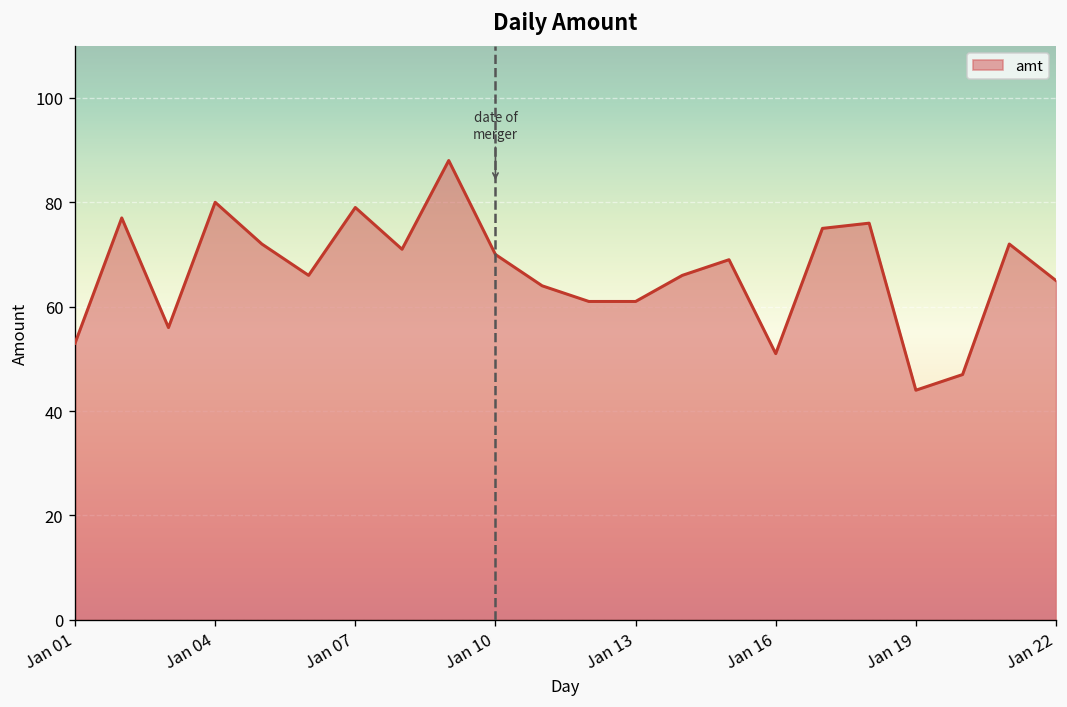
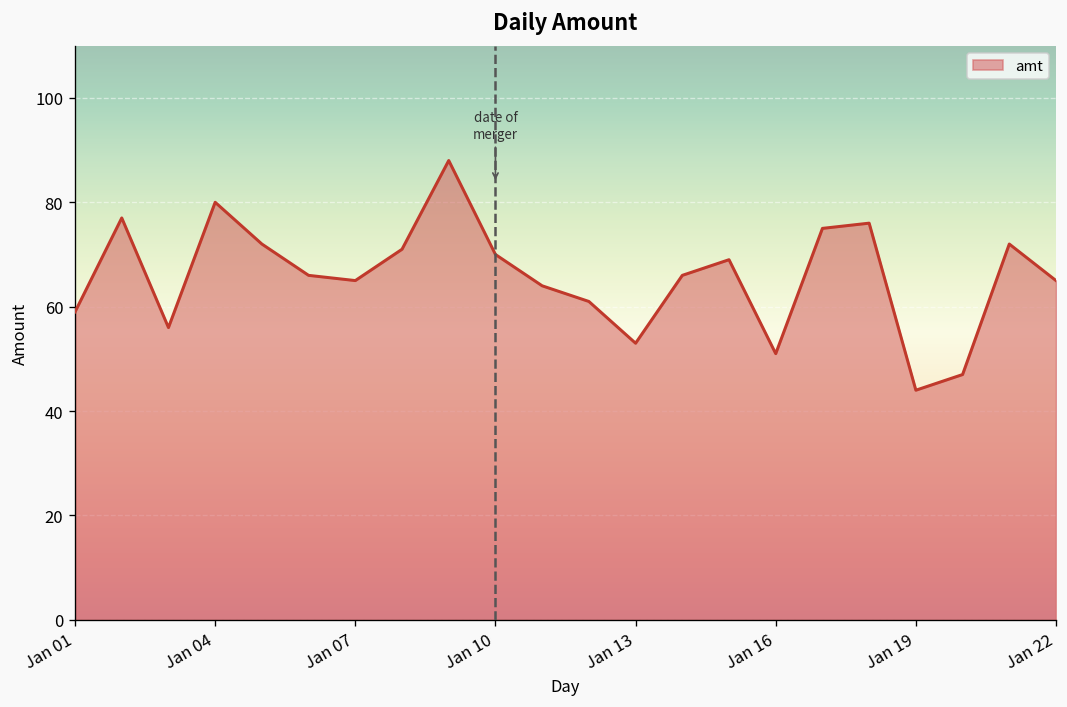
  {
-   "Jan 01": 53,
+   "Jan 01": 59,
    "Jan 04": 80,
-   "Jan 07": 79,
+   "Jan 07": 65,
    "Jan 10": 70,
-   "Jan 13": 61,
+   "Jan 13": 53,
    "Jan 16": 51,
    "Jan 19": 44,
    "Jan 22": 65
  }
